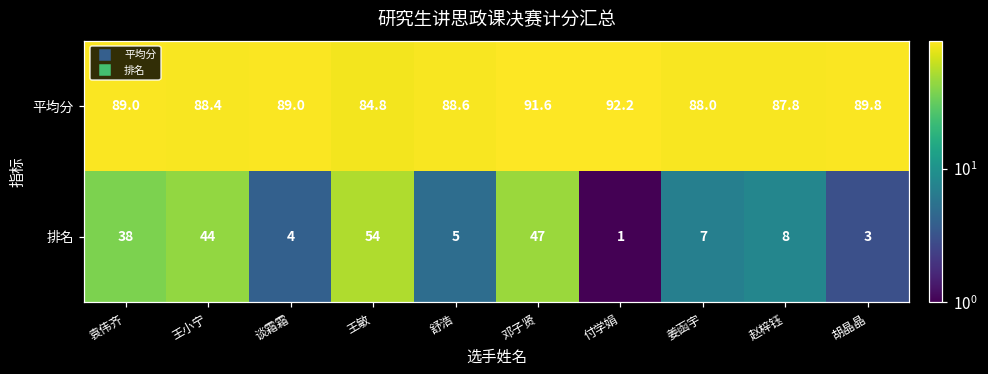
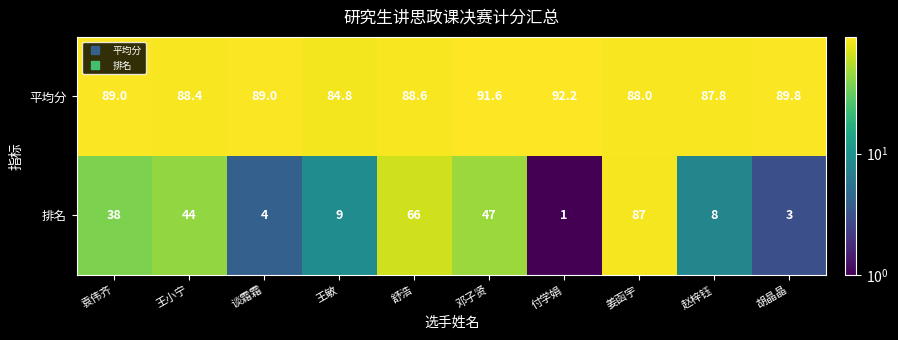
  {
    "平均分": {
      "袁伟齐": 89.0,
      "王小宁": 88.4,
      "谈霜霜": 89.0,
      "王敏": 84.8,
      "舒浩": 88.6,
      "邓子贤": 91.6,
      "付学娟": 92.2,
      "姜函宇": 88.0,
      "赵梓钰": 87.8,
      "胡晶晶": 89.8
    },
    "排名": {
      "袁伟齐": 38,
      "王小宁": 44,
      "谈霜霜": 4,
-     "王敏": 54,
-     "舒浩": 5,
+     "王敏": 9,
+     "舒浩": 66,
      "邓子贤": 47,
      "付学娟": 1,
-     "姜函宇": 7,
+     "姜函宇": 87,
      "赵梓钰": 8,
      "胡晶晶": 3
    }
  }
